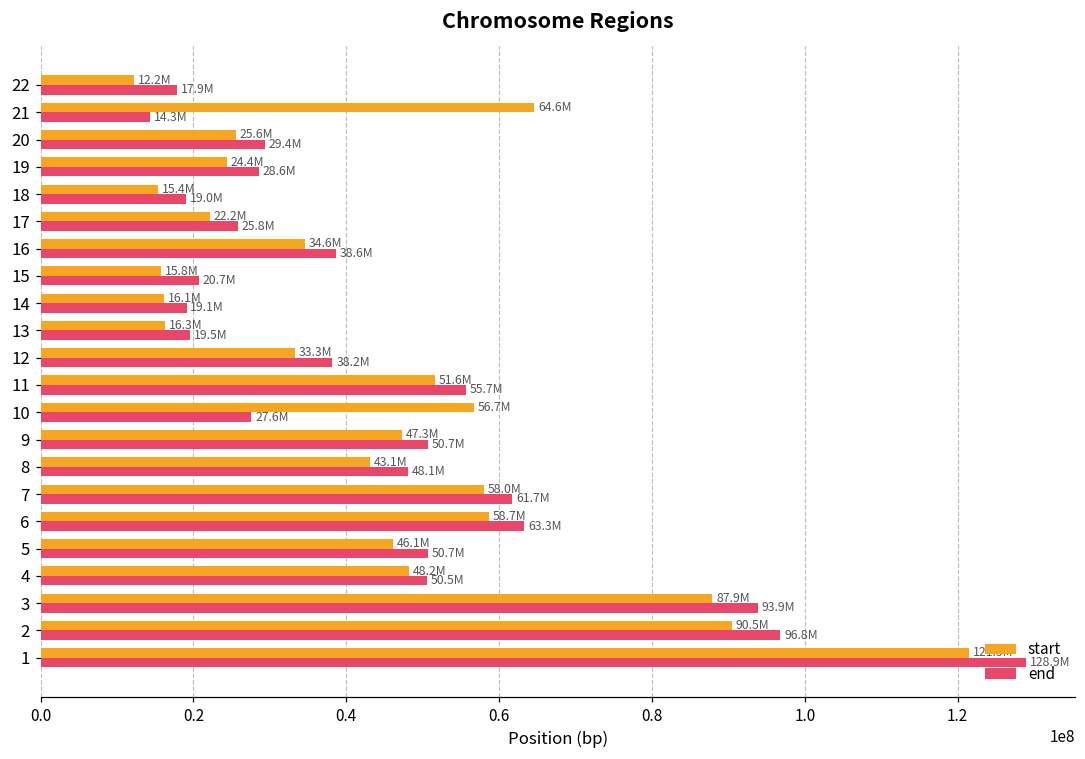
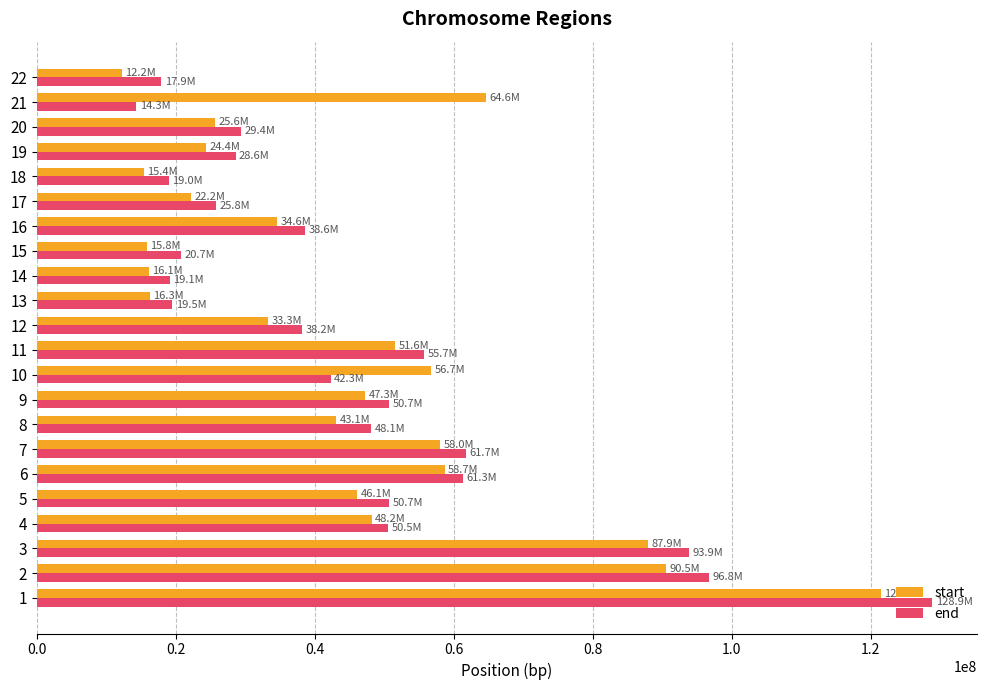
  {
    "start": {
      "22": "12.2M",
      "21": "64.6M",
      "20": "25.6M",
      "19": "24.4M",
      "18": "15.4M",
      "17": "22.2M",
      "16": "34.6M",
      "15": "15.8M",
      "14": "16.1M",
      "13": "16.3M",
      "12": "33.3M",
      "11": "51.6M",
      "10": "56.7M",
      "9": "47.3M",
      "8": "43.1M",
      "7": "58.0M",
      "6": "58.7M",
      "5": "46.1M",
      "4": "48.2M",
      "3": "87.9M",
      "2": "90.5M",
      "1": "121.5M"
    },
    "end": {
      "22": "17.9M",
      "21": "14.3M",
      "20": "29.4M",
      "19": "28.6M",
      "18": "19.0M",
      "17": "25.8M",
      "16": "38.6M",
      "15": "20.7M",
      "14": "19.1M",
      "13": "19.5M",
      "12": "38.2M",
      "11": "55.7M",
-     "10": "27.6M",
+     "10": "42.3M",
      "9": "50.7M",
      "8": "48.1M",
      "7": "61.7M",
-     "6": "63.3M",
+     "6": "61.3M",
      "5": "50.7M",
      "4": "50.5M",
      "3": "93.9M",
      "2": "96.8M",
      "1": "128.9M"
    }
  }
